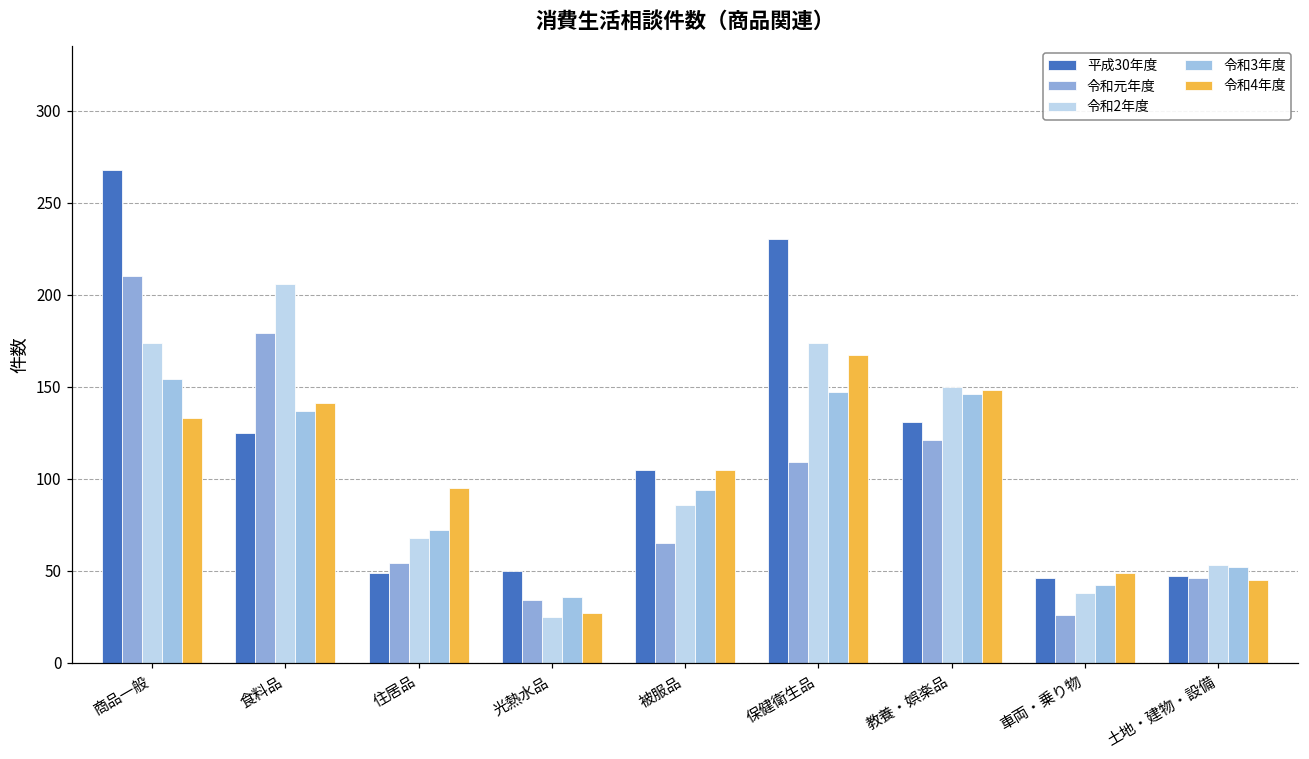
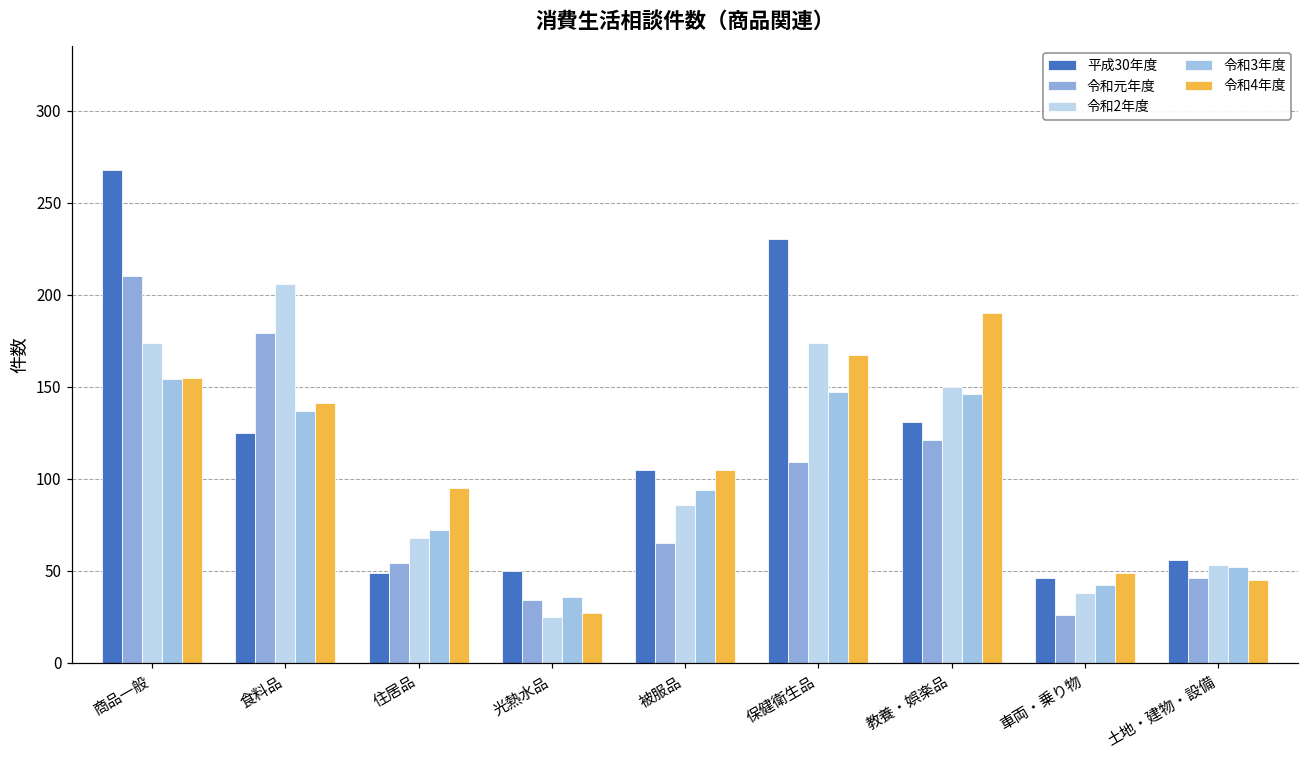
  {
    "平成30年度": {
      "商品一般": 268,
      "食料品": 125,
      "住居品": 49,
      "光熱水品": 50,
      "被服品": 105,
      "保健衛生品": 230,
      "教養・娯楽品": 131,
      "車両・乗り物": 46,
-     "土地・建物・設備": 47
+     "土地・建物・設備": 56
    },
    "令和4年度": {
-     "商品一般": 133,
+     "商品一般": 155,
      "食料品": 141,
      "住居品": 95,
      "光熱水品": 27,
      "被服品": 105,
      "保健衛生品": 167,
-     "教養・娯楽品": 148,
+     "教養・娯楽品": 190,
      "車両・乗り物": 49,
      "土地・建物・設備": 45
    }
  }
